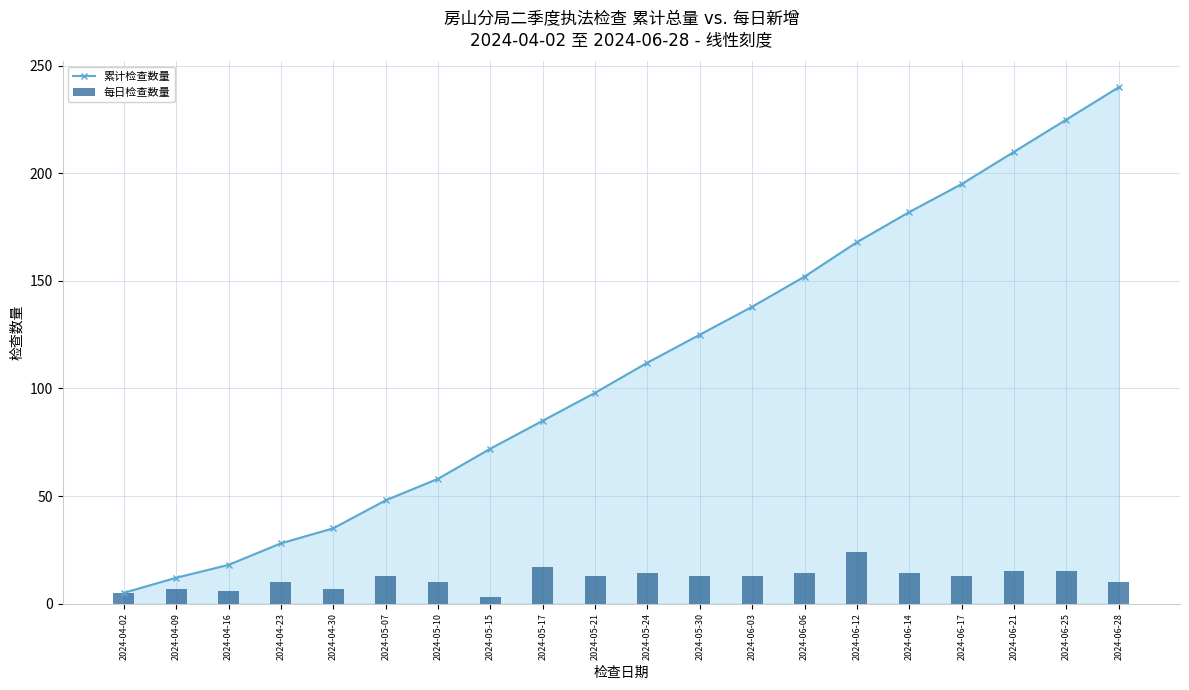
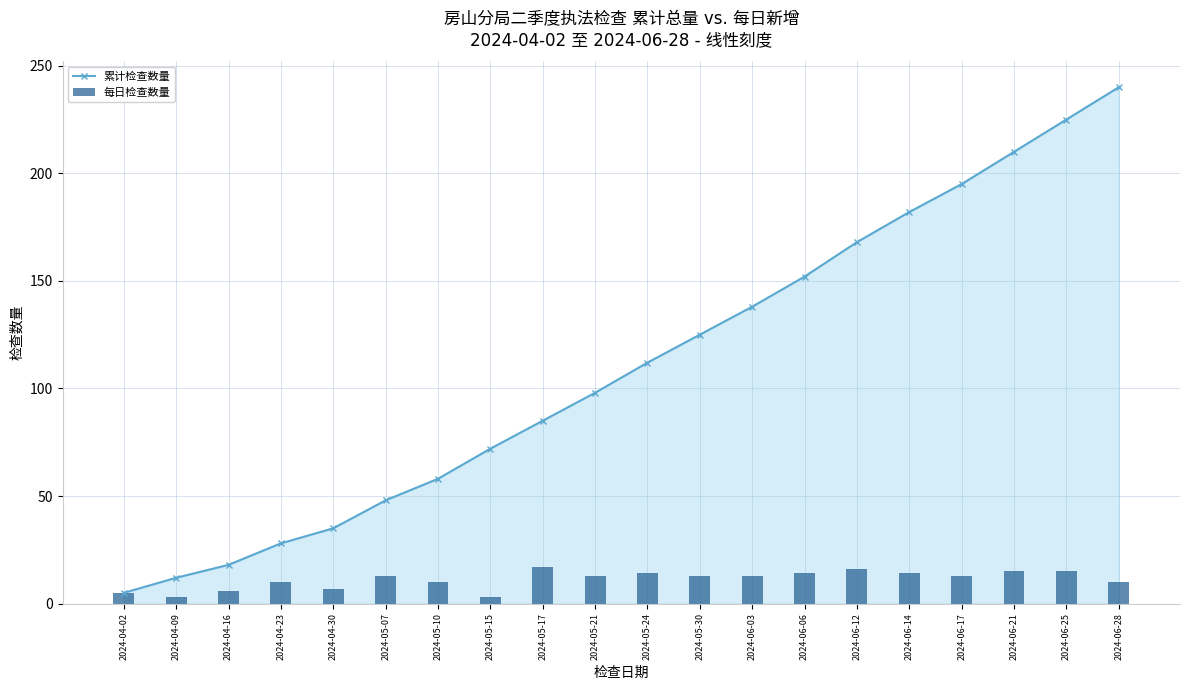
  {
    "每日检查数量": {
      "2024-04-02": 5,
-     "2024-04-09": 7,
+     "2024-04-09": 3,
      "2024-04-16": 6,
      "2024-04-23": 10,
      "2024-04-30": 7,
      "2024-05-07": 13,
      "2024-05-10": 10,
      "2024-05-15": 3,
      "2024-05-17": 17,
      "2024-05-21": 13,
      "2024-05-24": 14,
      "2024-05-30": 13,
      "2024-06-03": 13,
      "2024-06-06": 14,
-     "2024-06-12": 24,
+     "2024-06-12": 16,
      "2024-06-14": 14,
      "2024-06-17": 13,
      "2024-06-21": 15,
      "2024-06-25": 15,
      "2024-06-28": 10
    }
  }
